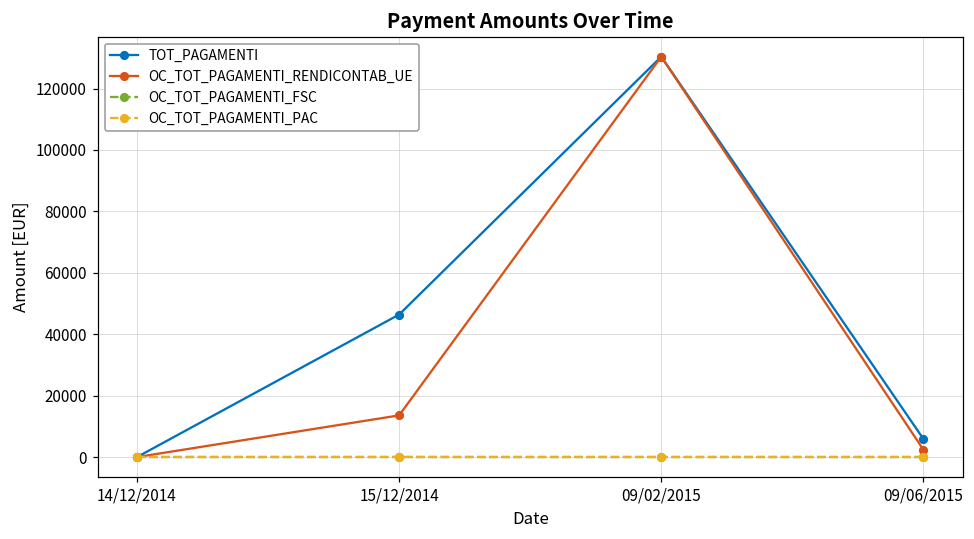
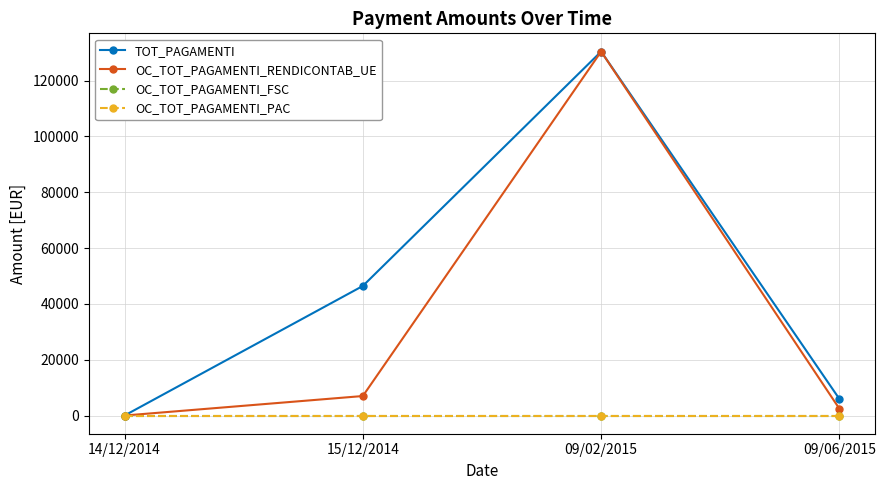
  {
    "TOT_PAGAMENTI": {
      "15/12/2014": 46000,
      "09/06/2015": 6000
    },
    "OC_TOT_PAGAMENTI_RENDICONTAB_UE": {
-     "15/12/2014": 14000,
+     "15/12/2014": 7000,
      "09/06/2015": 2000
    },
    "OC_TOT_PAGAMENTI_PAC": {
      "15/12/2014": 0,
      "09/02/2015": 0,
      "09/06/2015": 0
    }
  }
